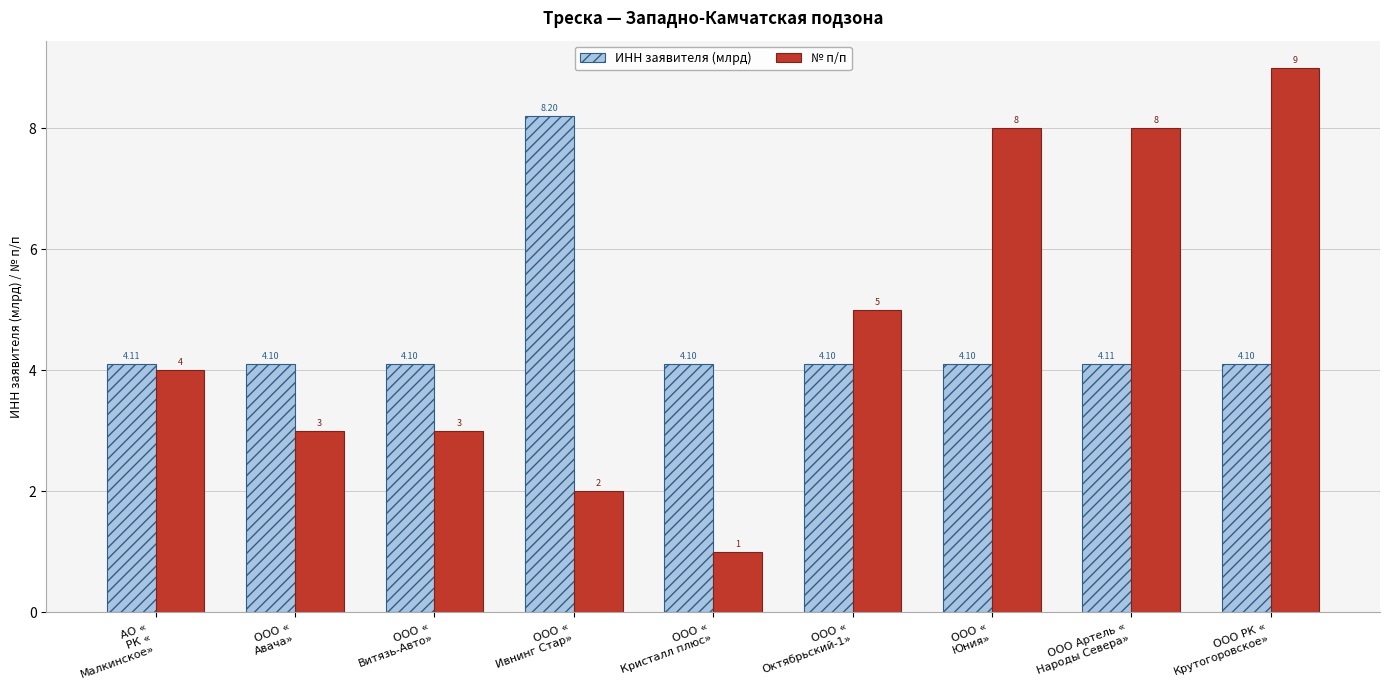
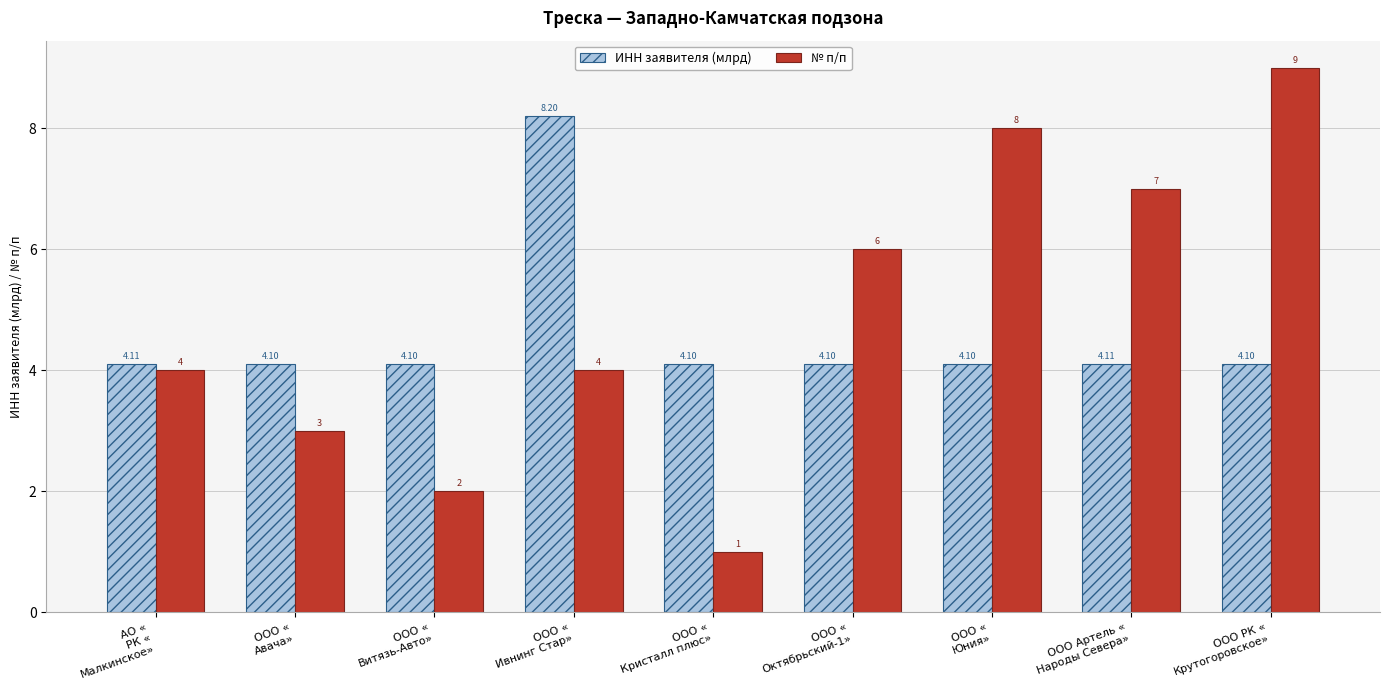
  {
    "ИНН заявителя (млрд)": {
      "АО « РК « Малкинское»": 4.11,
      "ООО « Авача»": 4.10,
      "ООО « Витязь-Авто»": 4.10,
      "ООО « Ивнинг Стар»": 8.20,
      "ООО « Кристалл плюс»": 4.10,
      "ООО « Октябрьский-1»": 4.10,
      "ООО « Юния»": 4.10,
      "ООО Артель « Народы Севера»": 4.11,
      "ООО РК « Крутогоровское»": 4.10
    },
    "№ п/п": {
      "АО « РК « Малкинское»": 4,
      "ООО « Авача»": 3,
-     "ООО « Витязь-Авто»": 3,
-     "ООО « Ивнинг Стар»": 2,
+     "ООО « Витязь-Авто»": 2,
+     "ООО « Ивнинг Стар»": 4,
      "ООО « Кристалл плюс»": 1,
-     "ООО « Октябрьский-1»": 5,
+     "ООО « Октябрьский-1»": 6,
      "ООО « Юния»": 8,
-     "ООО Артель « Народы Севера»": 8,
+     "ООО Артель « Народы Севера»": 7,
      "ООО РК « Крутогоровское»": 9
    }
  }
